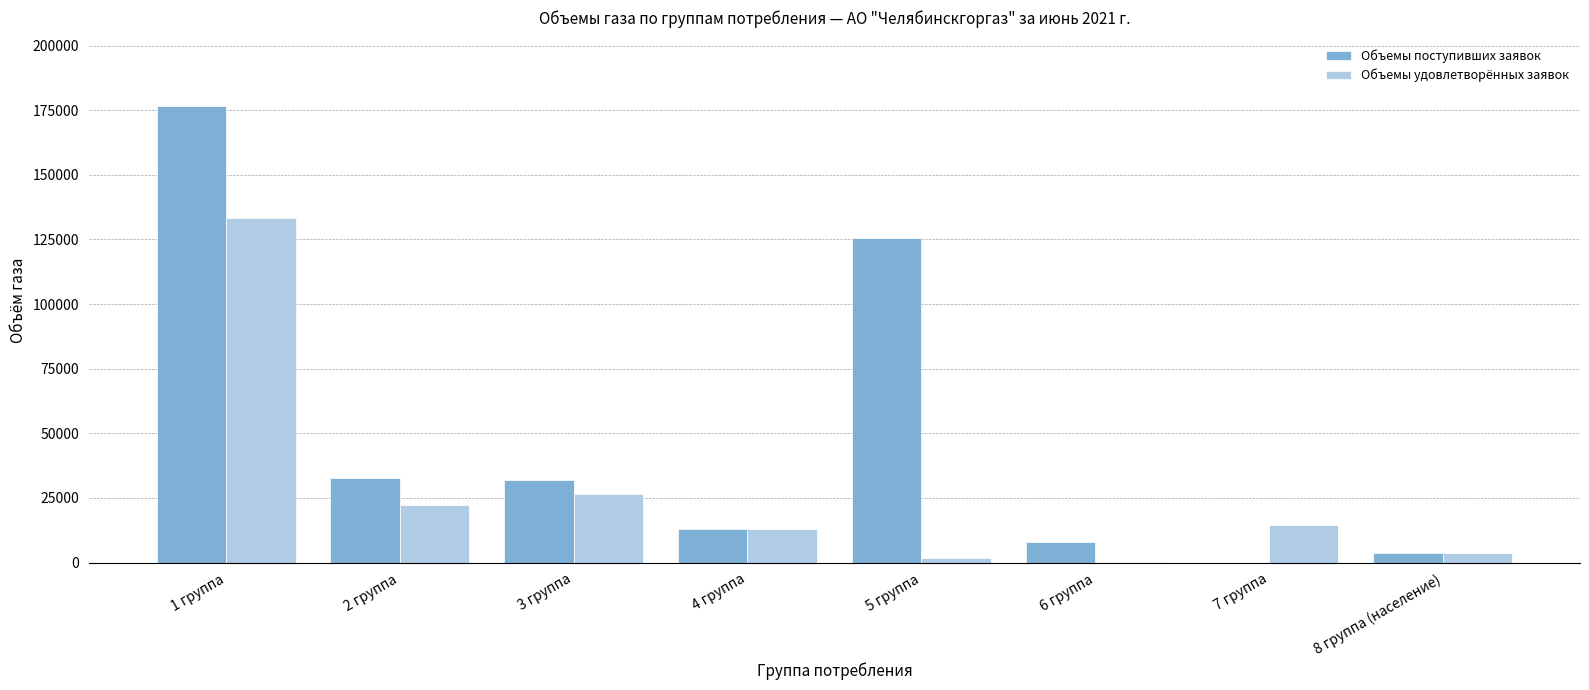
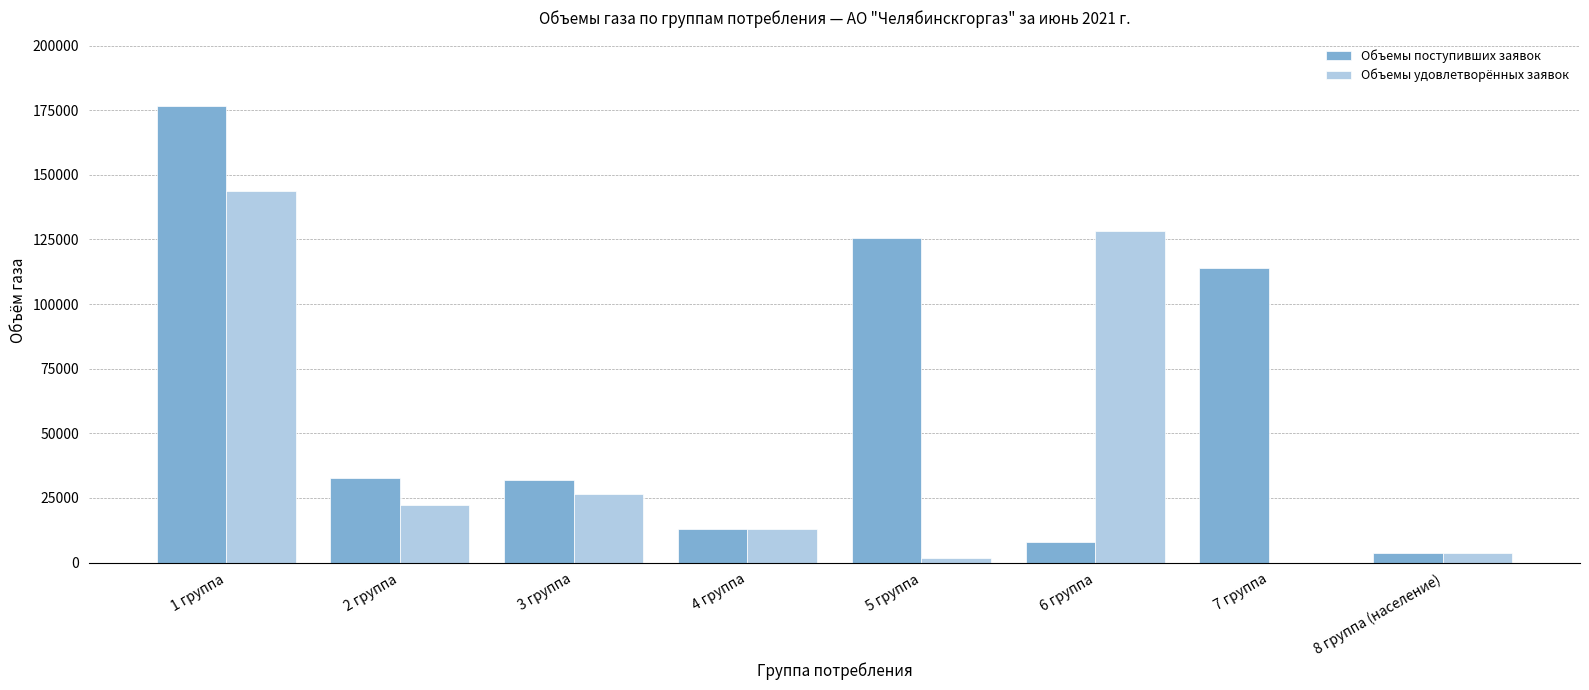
  {
    "Объемы поступивших заявок": {
      "1 группа": 177000,
      "2 группа": 33000,
      "3 группа": 32000,
      "4 группа": 13000,
      "5 группа": 126000,
      "6 группа": 8000,
-     "7 группа": 0,
+     "7 группа": 114000,
      "8 группа (население)": 4000
    },
    "Объемы удовлетворённых заявок": {
-     "1 группа": 133000,
+     "1 группа": 144000,
      "2 группа": 22000,
      "3 группа": 26000,
      "4 группа": 13000,
      "5 группа": 2000,
-     "6 группа": 0,
-     "7 группа": 14000,
+     "6 группа": 128000,
+     "7 группа": 0,
      "8 группа (население)": 4000
    }
  }
